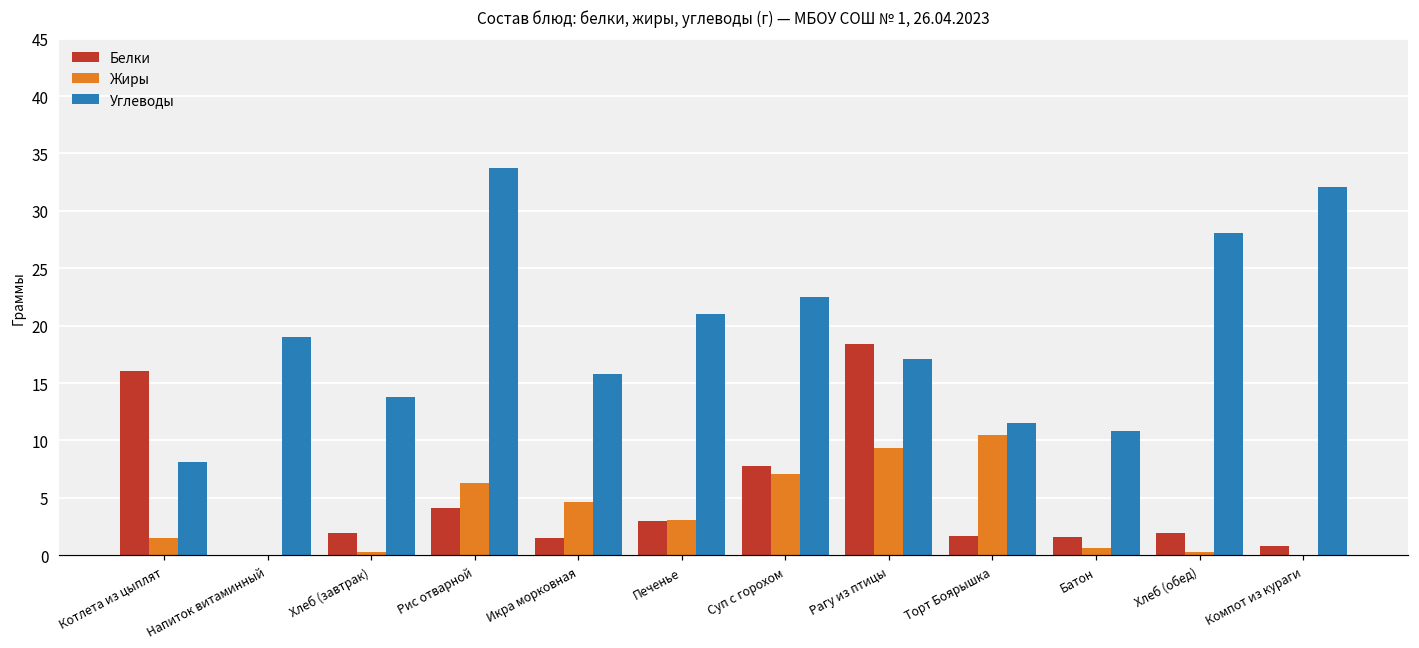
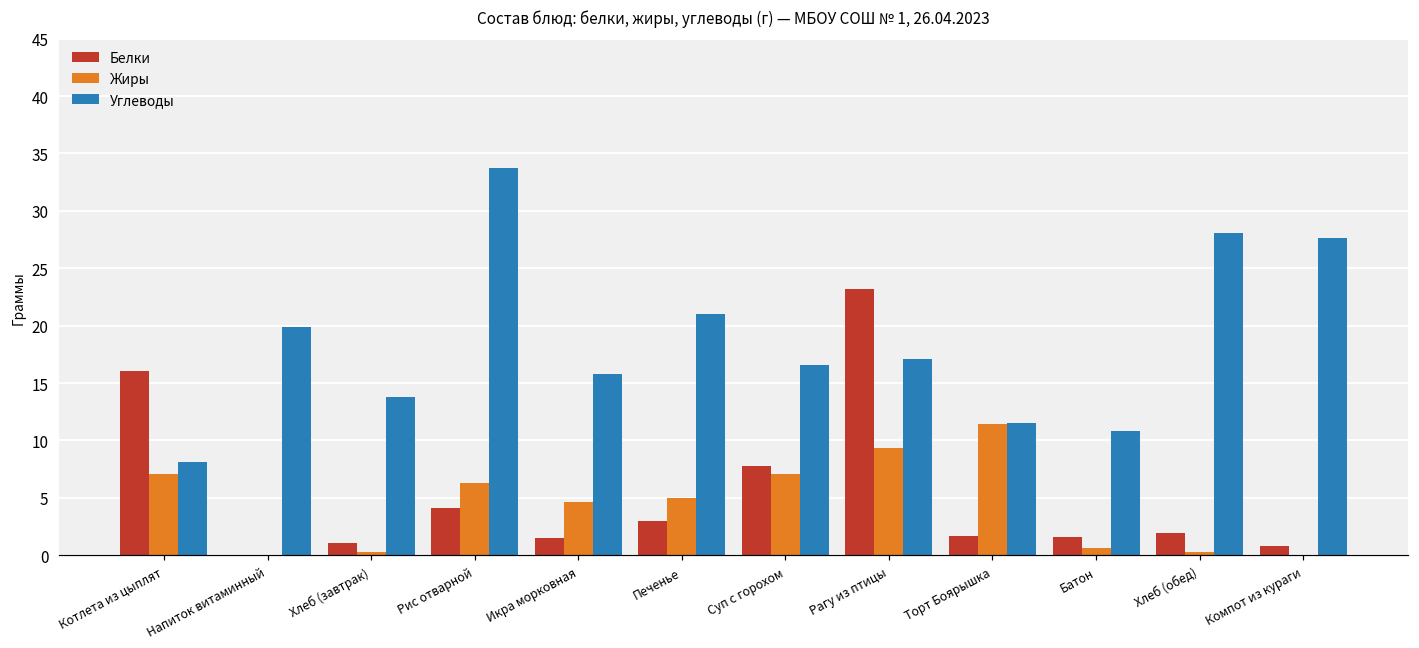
  {
    "Белки": {
      "Котлета из цыплят": 16.1,
      "Напиток витаминный": 0.0,
-     "Хлеб (завтрак)": 2.0,
+     "Хлеб (завтрак)": 1.1,
      "Рис отварной": 4.1,
      "Икра морковная": 1.5,
      "Печенье": 3.0,
      "Суп с горохом": 7.8,
-     "Рагу из птицы": 18.4,
+     "Рагу из птицы": 23.2,
      "Торт Боярышка": 1.7,
      "Батон": 1.6,
      "Хлеб (обед)": 2.0,
      "Компот из кураги": 0.8
    },
    "Жиры": {
-     "Котлета из цыплят": 1.5,
+     "Котлета из цыплят": 7.1,
      "Напиток витаминный": 0.0,
      "Хлеб (завтрак)": 0.3,
      "Рис отварной": 6.3,
      "Икра морковная": 4.6,
-     "Печенье": 3.1,
+     "Печенье": 5.0,
      "Суп с горохом": 7.1,
      "Рагу из птицы": 9.3,
-     "Торт Боярышка": 10.5,
+     "Торт Боярышка": 11.4,
      "Батон": 0.6,
      "Хлеб (обед)": 0.3
    },
    "Углеводы": {
      "Котлета из цыплят": 8.1,
-     "Напиток витаминный": 19.0,
+     "Напиток витаминный": 19.9,
      "Хлеб (завтрак)": 13.8,
      "Рис отварной": 33.7,
      "Икра морковная": 15.8,
      "Печенье": 21.0,
-     "Суп с горохом": 22.5,
+     "Суп с горохом": 16.5,
      "Рагу из птицы": 17.1,
      "Торт Боярышка": 11.5,
      "Батон": 10.8,
      "Хлеб (обед)": 28.1,
-     "Компот из кураги": 32.1
+     "Компот из кураги": 27.6
    }
  }
